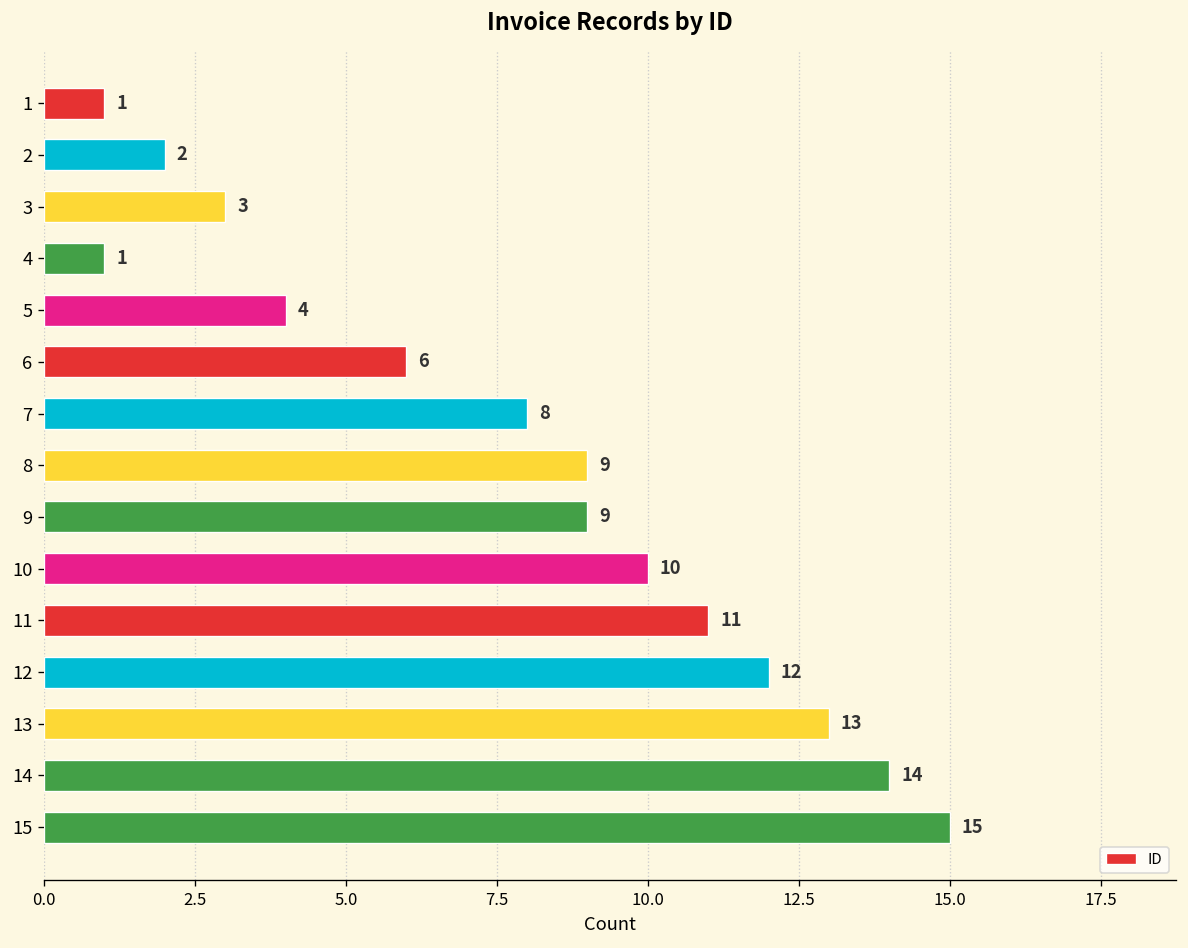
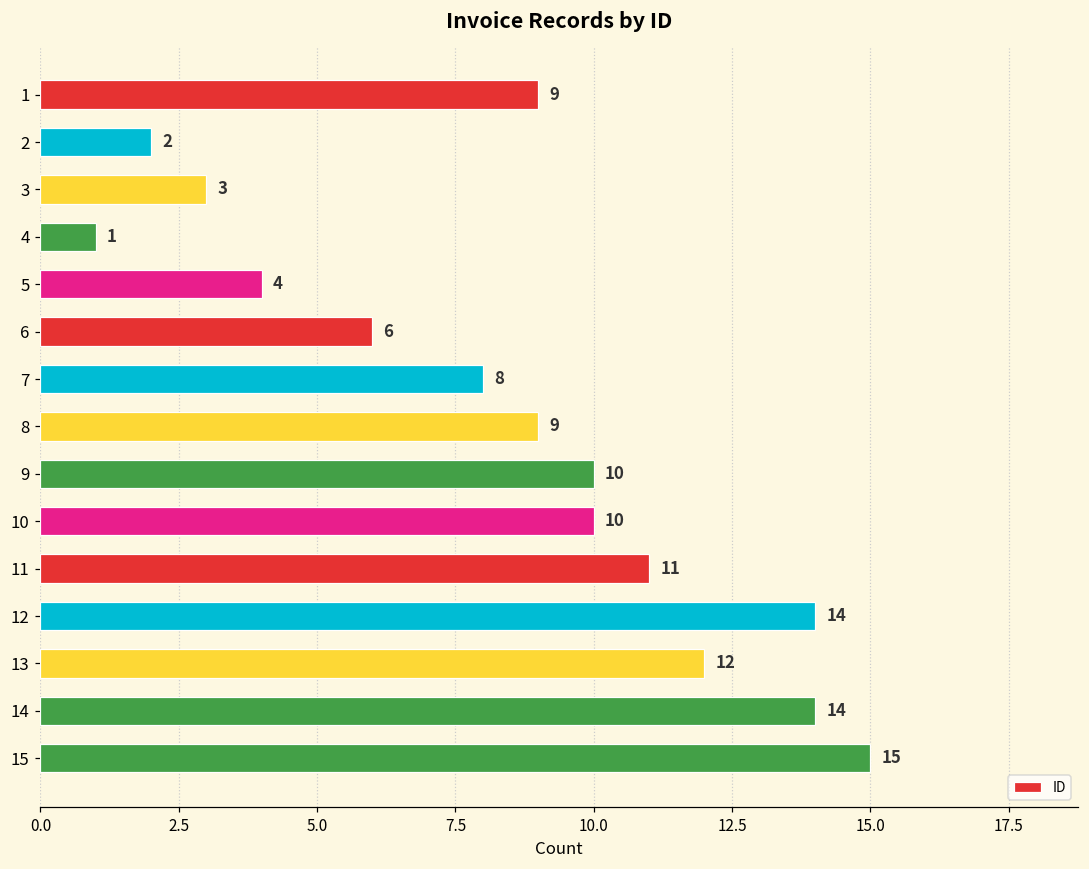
  {
-   "1": 1,
+   "1": 9,
    "2": 2,
    "3": 3,
    "4": 1,
    "5": 4,
    "6": 6,
    "7": 8,
    "8": 9,
-   "9": 9,
+   "9": 10,
    "10": 10,
    "11": 11,
-   "12": 12,
-   "13": 13,
+   "12": 14,
+   "13": 12,
    "14": 14,
    "15": 15
  }
